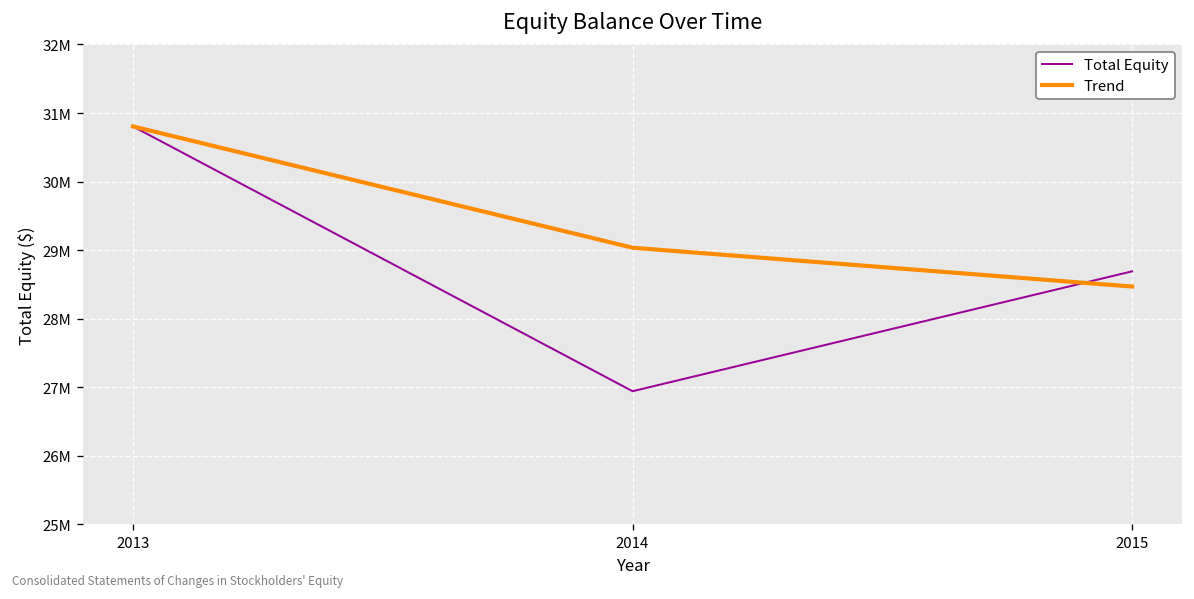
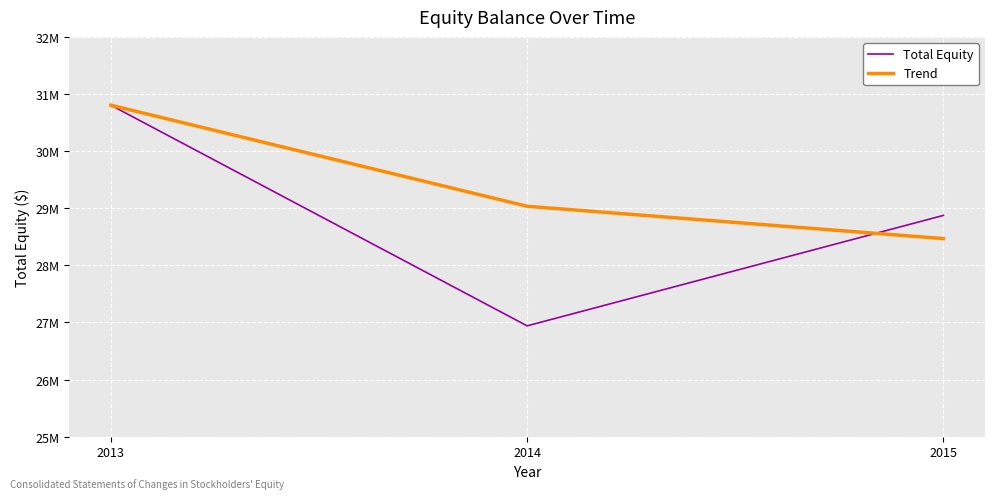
  {
    "Total Equity": {
      "2014": 26900000,
-     "2015": 28700000
+     "2015": 28900000
    },
    "Trend": {
      "2014": 29000000,
      "2015": 28500000
    }
  }
